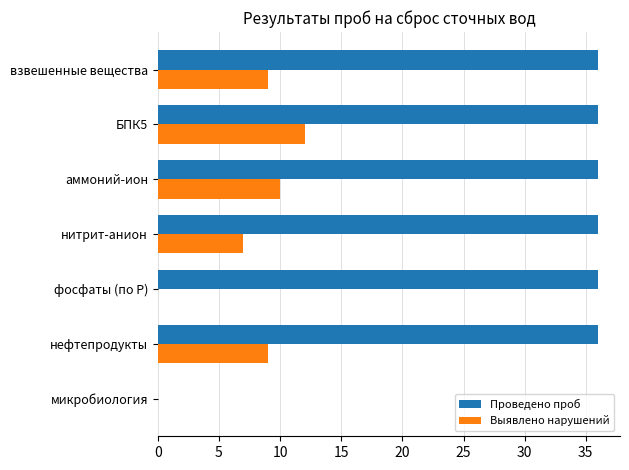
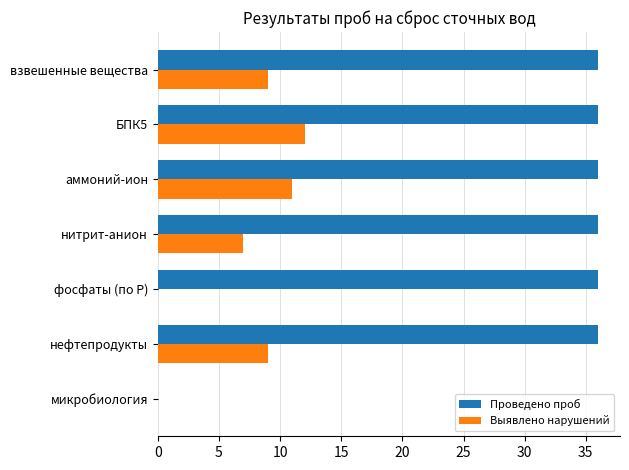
  {
    "Проведено проб": {
      "взвешенные вещества": 36,
      "БПК5": 36,
      "аммоний-ион": 36,
      "нитрит-анион": 36,
      "фосфаты (по Р)": 36,
      "нефтепродукты": 36,
      "микробиология": 0
    },
    "Выявлено нарушений": {
      "взвешенные вещества": 9,
      "БПК5": 12,
-     "аммоний-ион": 10,
+     "аммоний-ион": 11,
      "нитрит-анион": 7,
      "фосфаты (по Р)": 0,
      "нефтепродукты": 9,
      "микробиология": 0
    }
  }
